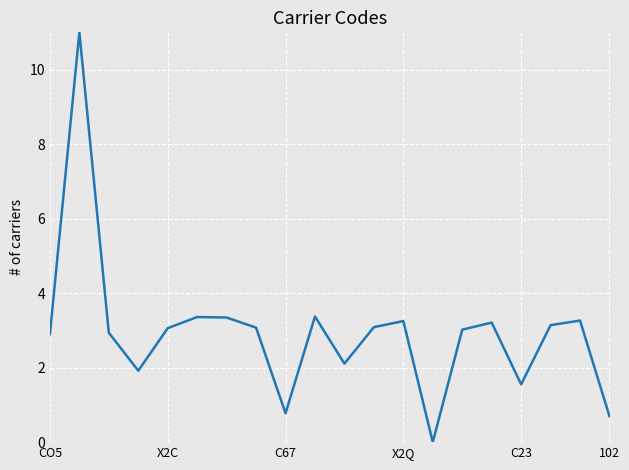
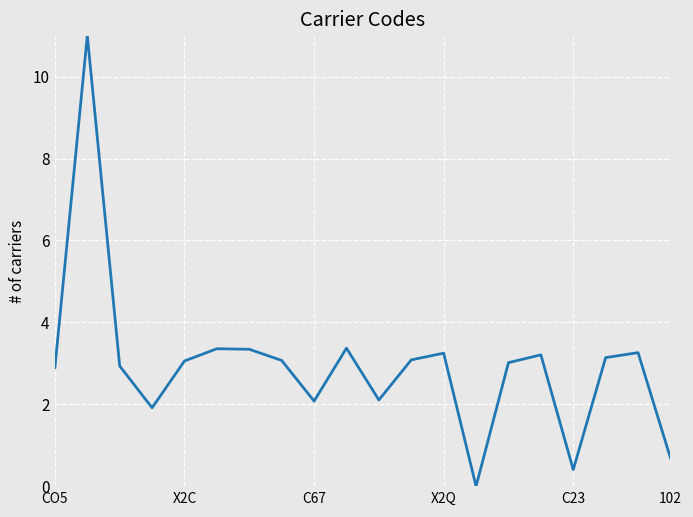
  {
    "CO5": 2.9,
    "X2C": 3.1,
-   "C67": 0.8,
+   "C67": 2.1,
    "X2Q": 3.2,
-   "C23": 1.6,
+   "C23": 0.4,
    "102": 0.7
  }
